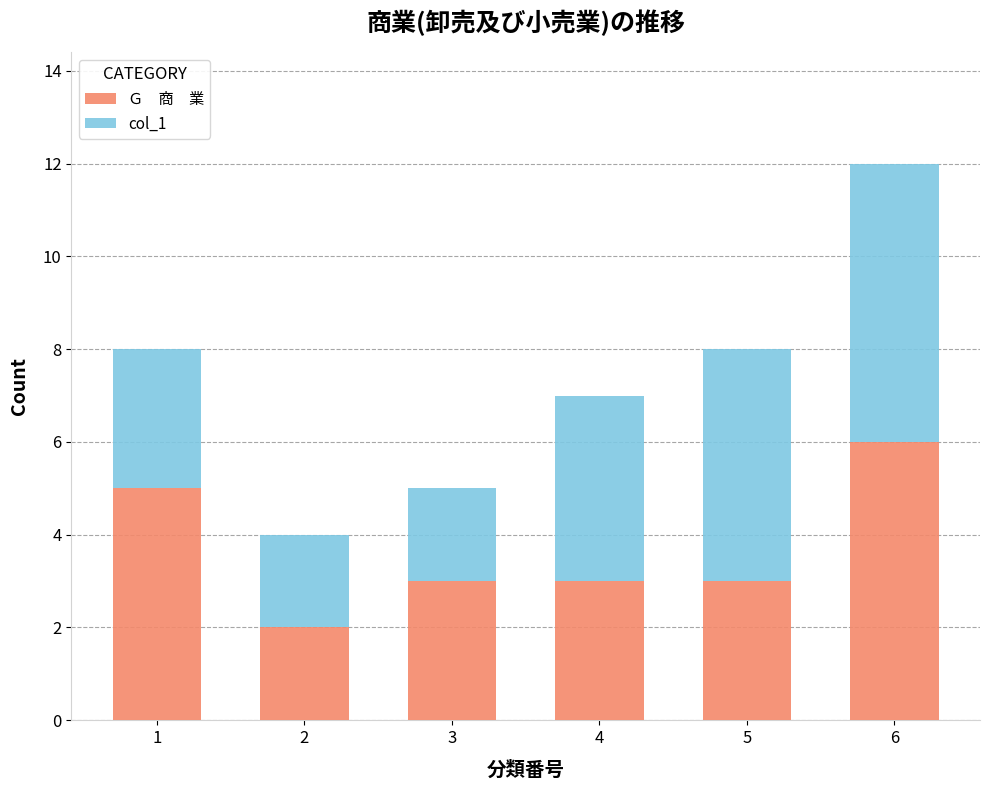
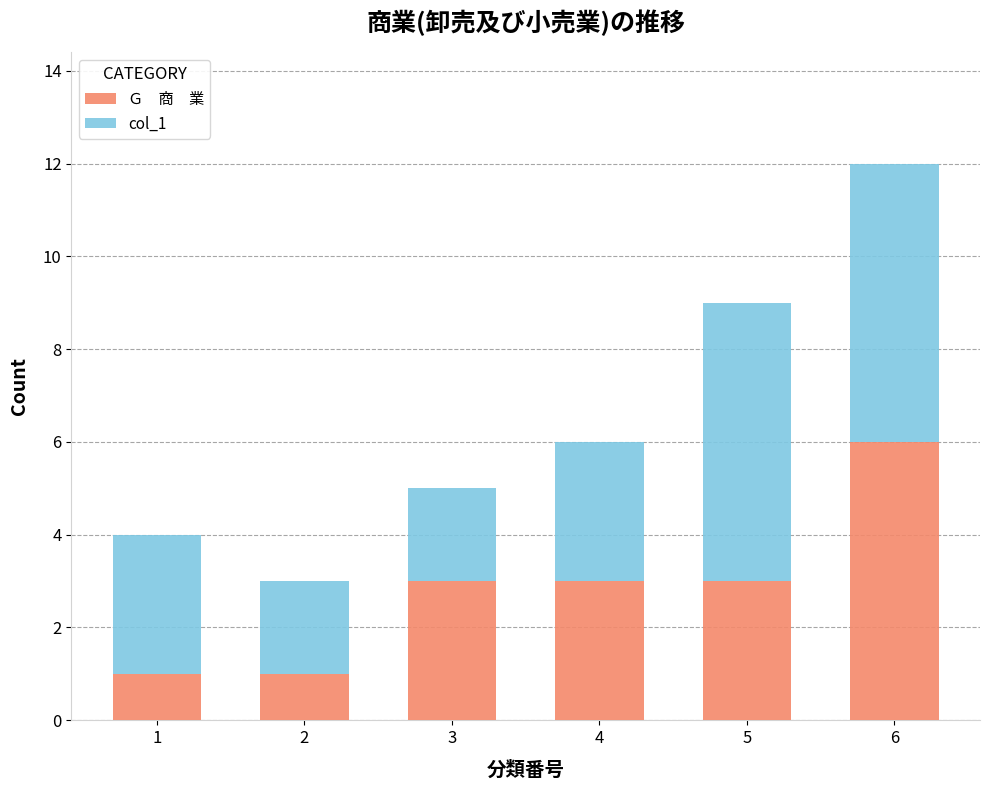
  {
    "Ｇ 商 業": {
-     "1": 5,
-     "2": 2,
+     "1": 1,
+     "2": 1,
      "3": 3,
      "4": 3,
      "5": 3,
      "6": 6
    },
    "col_1": {
      "1": 3,
      "2": 2,
      "3": 2,
-     "4": 4,
-     "5": 5,
+     "4": 3,
+     "5": 6,
      "6": 6
    }
  }
